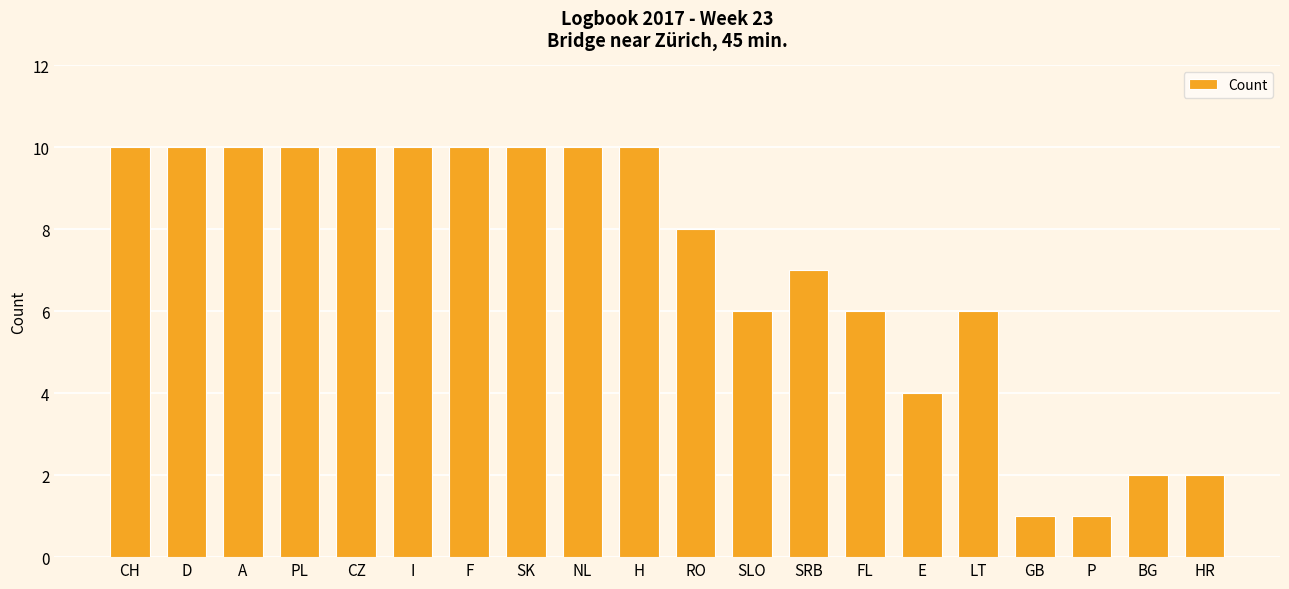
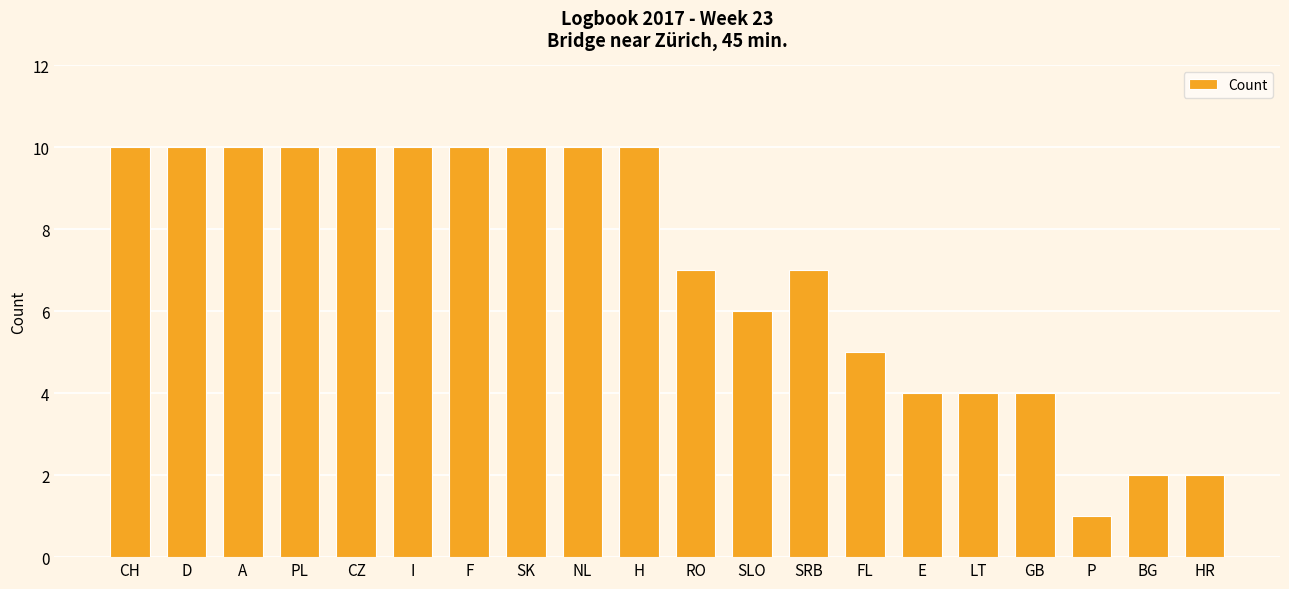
  {
    "CH": 10,
    "D": 10,
    "A": 10,
    "PL": 10,
    "CZ": 10,
    "I": 10,
    "F": 10,
    "SK": 10,
    "NL": 10,
    "H": 10,
-   "RO": 8,
+   "RO": 7,
    "SLO": 6,
    "SRB": 7,
-   "FL": 6,
+   "FL": 5,
    "E": 4,
-   "LT": 6,
-   "GB": 1,
+   "LT": 4,
+   "GB": 4,
    "P": 1,
    "BG": 2,
    "HR": 2
  }
